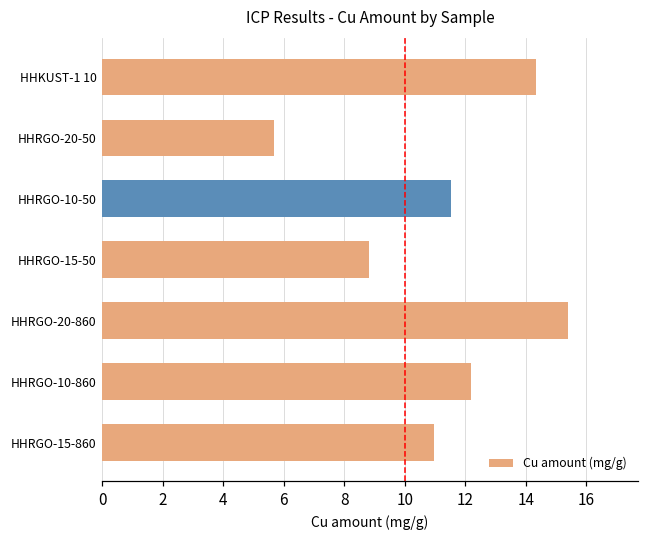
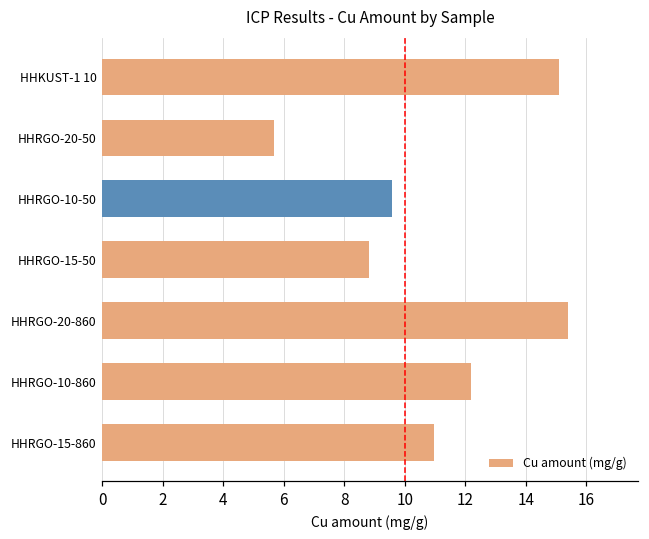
  {
-   "HHKUST-1 10": 14.3,
+   "HHKUST-1 10": 15.1,
    "HHRGO-20-50": 5.7,
-   "HHRGO-10-50": 11.5,
+   "HHRGO-10-50": 9.6,
    "HHRGO-15-50": 8.8,
    "HHRGO-20-860": 15.4,
    "HHRGO-10-860": 12.2,
    "HHRGO-15-860": 11.0
  }
